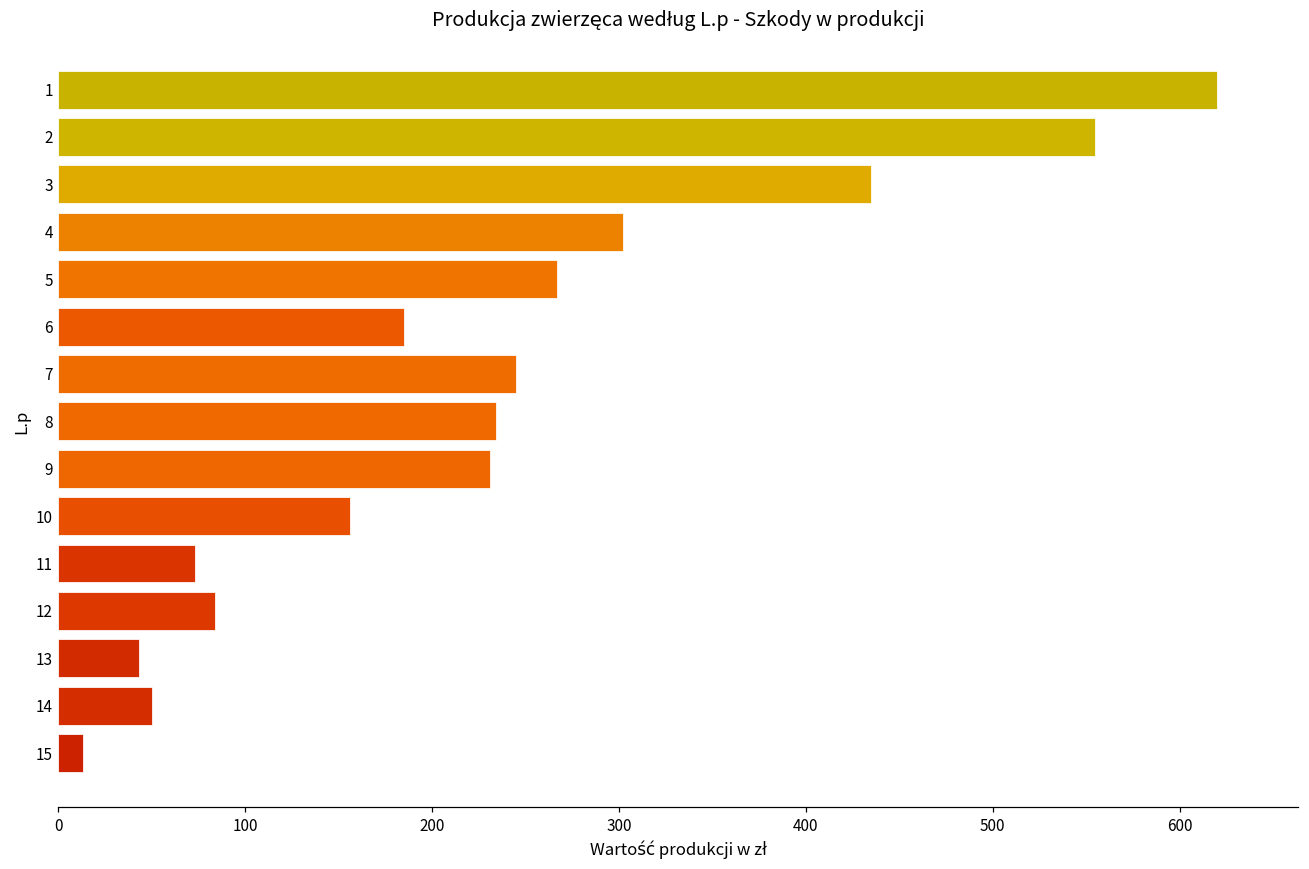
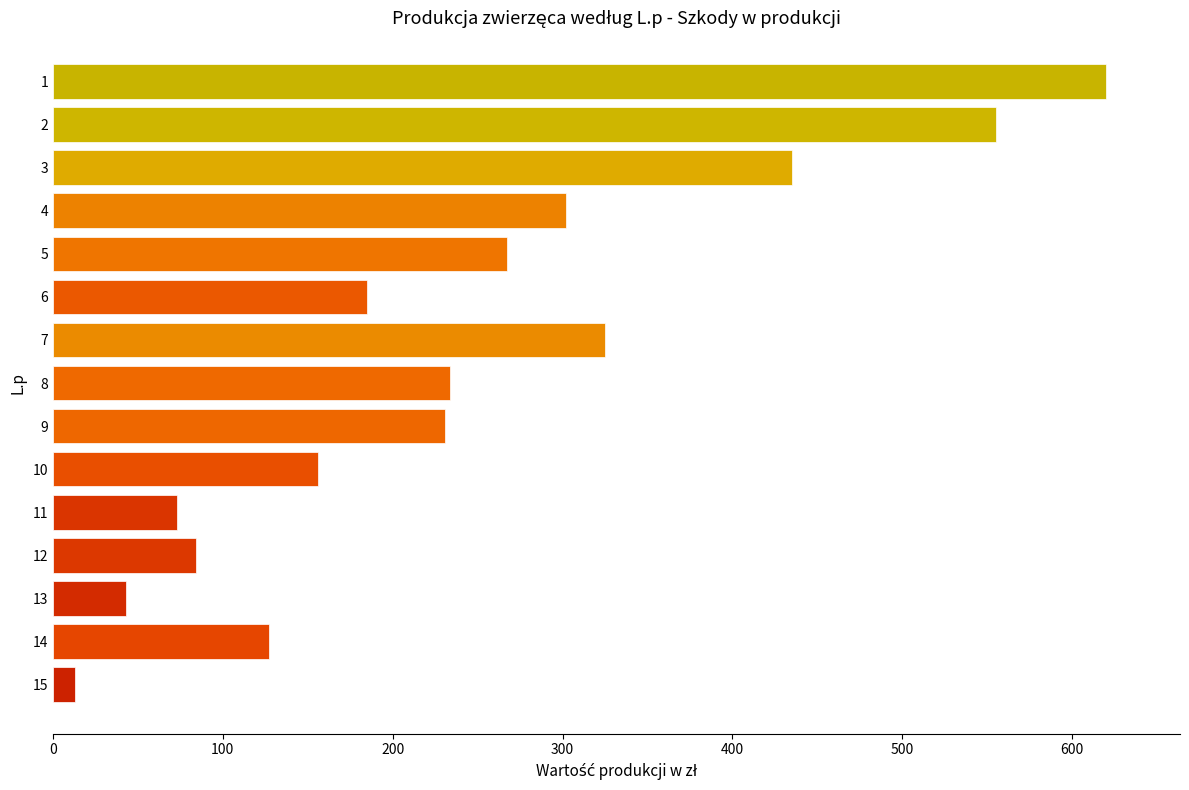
  {
    "1": 620,
    "2": 555,
    "3": 435,
    "4": 302,
    "5": 267,
    "6": 185,
-   "7": 245,
+   "7": 325,
    "8": 234,
    "9": 231,
    "10": 156,
    "11": 73,
    "12": 84,
    "13": 43,
-   "14": 50,
+   "14": 127,
    "15": 13
  }
